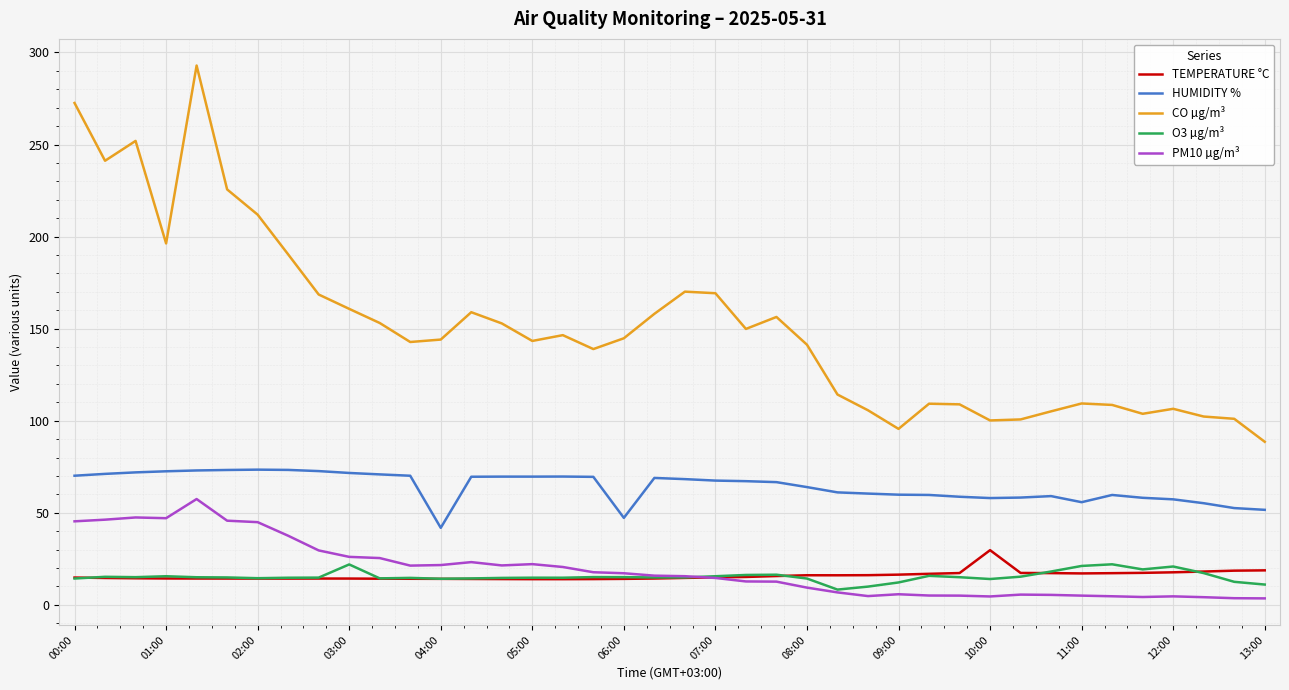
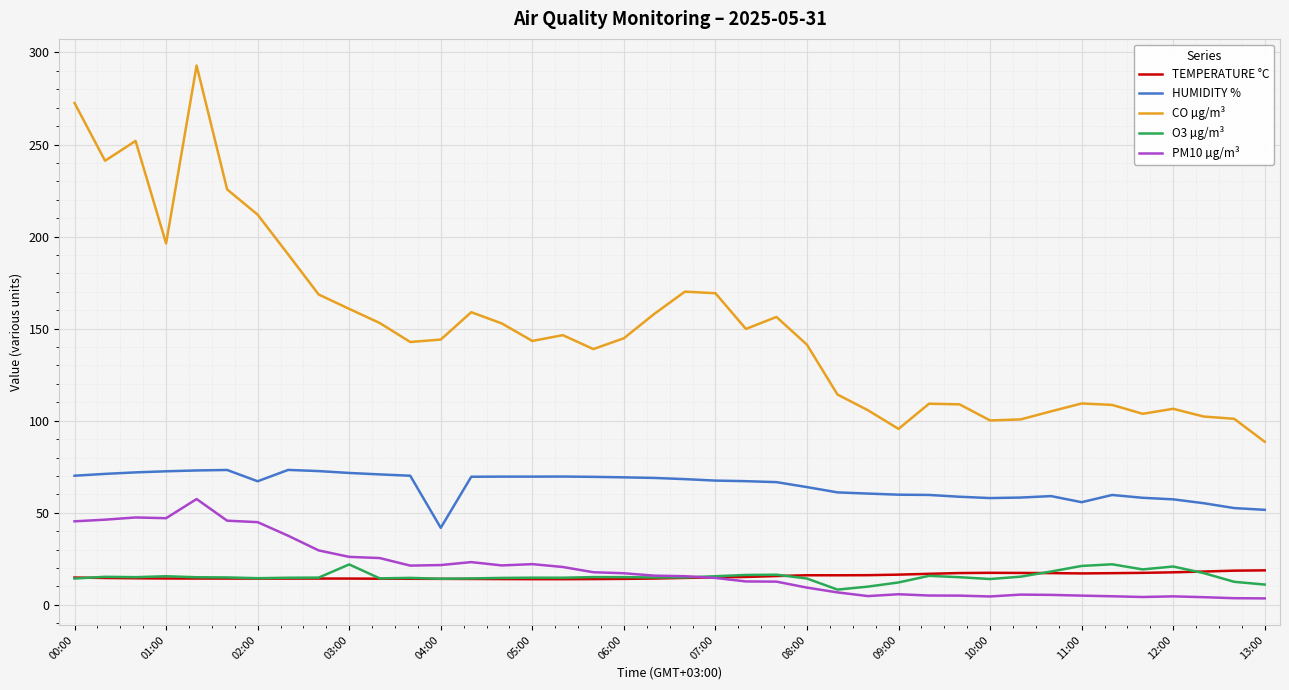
  {
    "TEMPERATURE °C": {
      "03:00": 14,
      "08:00": 16,
      "09:00": 16,
-     "10:00": 30,
+     "10:00": 17,
      "11:00": 17,
      "12:00": 18,
      "13:00": 19
    },
    "HUMIDITY %": {
      "00:00": 70,
      "01:00": 73,
-     "02:00": 73,
+     "02:00": 67,
      "03:00": 72,
      "04:00": 42,
      "05:00": 70,
-     "06:00": 47,
+     "06:00": 69,
      "07:00": 67,
      "08:00": 64,
      "09:00": 60,
      "10:00": 58,
      "11:00": 56,
      "12:00": 57,
      "13:00": 52
    },
    "CO µg/m³": {
      "00:00": 273,
      "01:00": 196,
      "02:00": 212,
      "03:00": 161,
      "04:00": 144,
      "05:00": 143,
      "06:00": 145,
      "07:00": 169,
      "08:00": 141,
      "09:00": 96,
      "10:00": 100,
      "11:00": 109,
      "12:00": 106,
      "13:00": 89
    },
    "O3 µg/m³": {
      "03:00": 22,
      "08:00": 14,
      "09:00": 12,
      "10:00": 14,
      "11:00": 21,
      "12:00": 21,
      "13:00": 11
    },
    "PM10 µg/m³": {
      "00:00": 45,
      "01:00": 47,
      "02:00": 45,
      "03:00": 26,
      "04:00": 22,
      "05:00": 22,
      "06:00": 17,
      "08:00": 9,
      "09:00": 6,
      "10:00": 5,
      "11:00": 5,
      "12:00": 5,
      "13:00": 4
    }
  }
